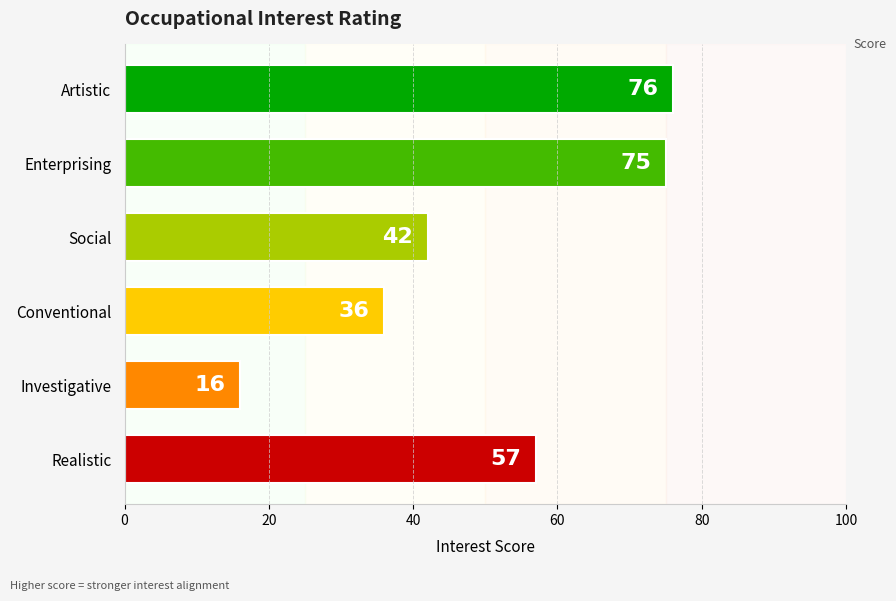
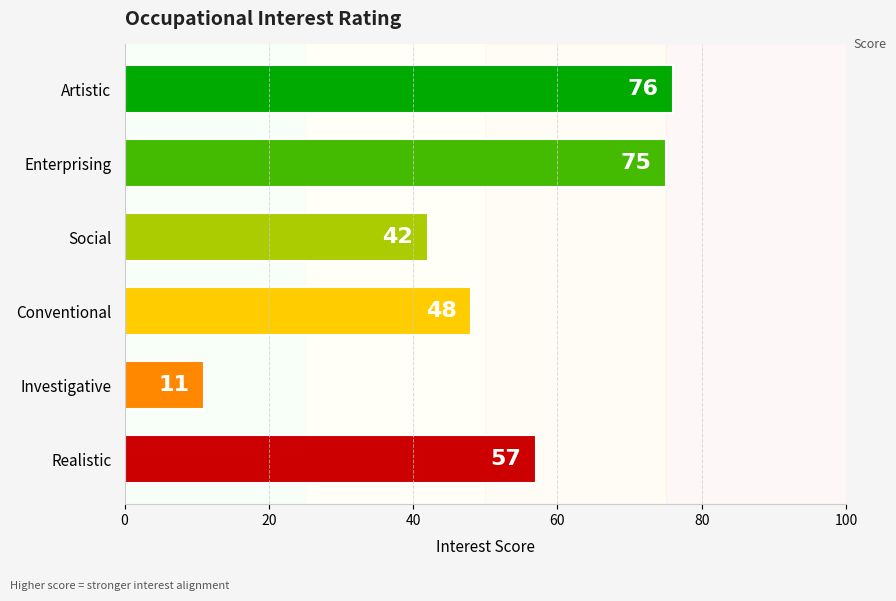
  {
    "Artistic": 76,
    "Enterprising": 75,
    "Social": 42,
-   "Conventional": 36,
-   "Investigative": 16,
+   "Conventional": 48,
+   "Investigative": 11,
    "Realistic": 57
  }
